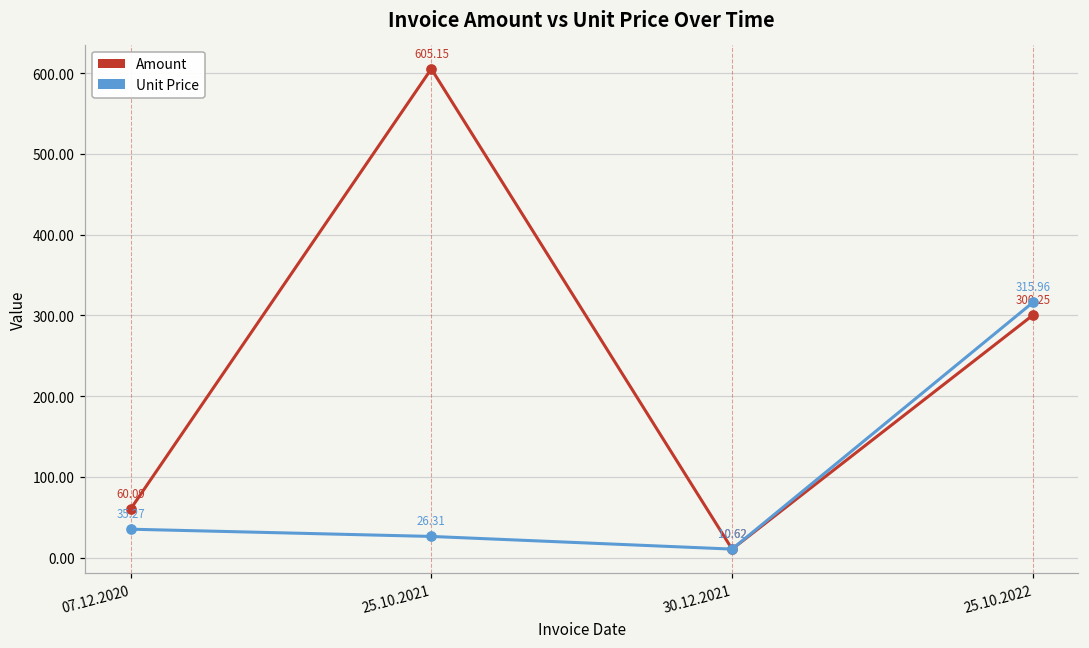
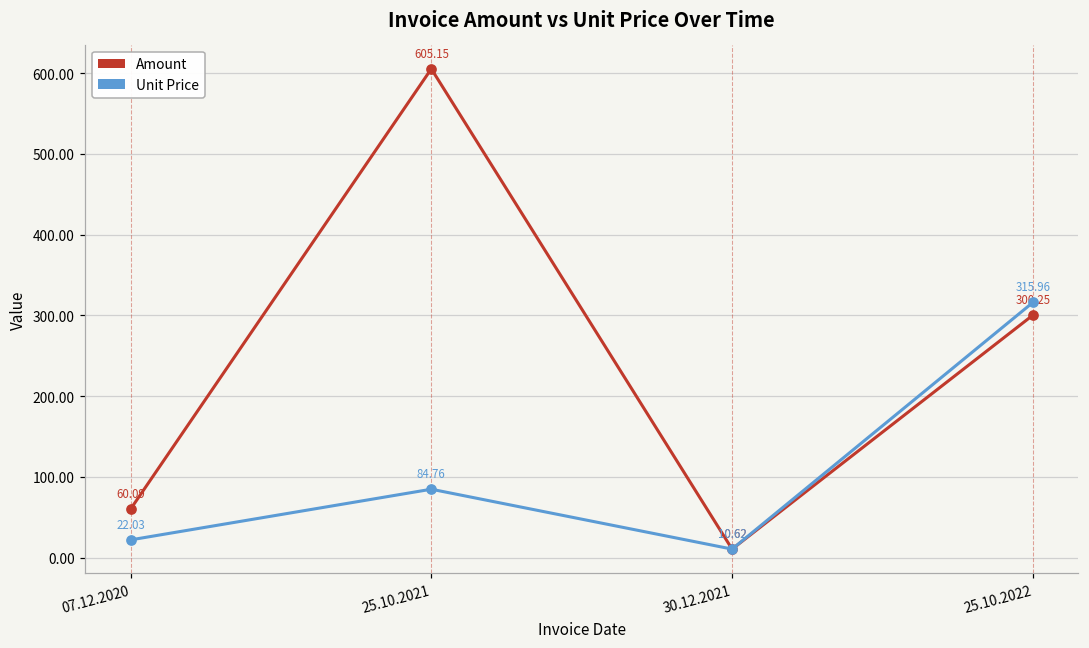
  {
    "Amount": {
      "07.12.2020": 60.09,
      "25.10.2021": 605.15
    },
    "Unit Price": {
-     "07.12.2020": 35.27,
-     "25.10.2021": 26.31,
+     "07.12.2020": 22.03,
+     "25.10.2021": 84.76,
      "25.10.2022": 315.96
    }
  }
